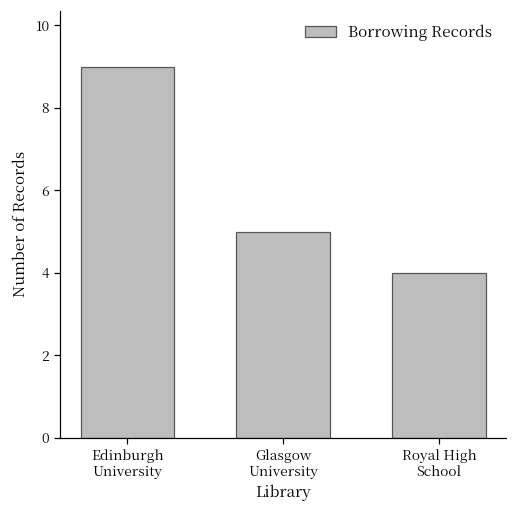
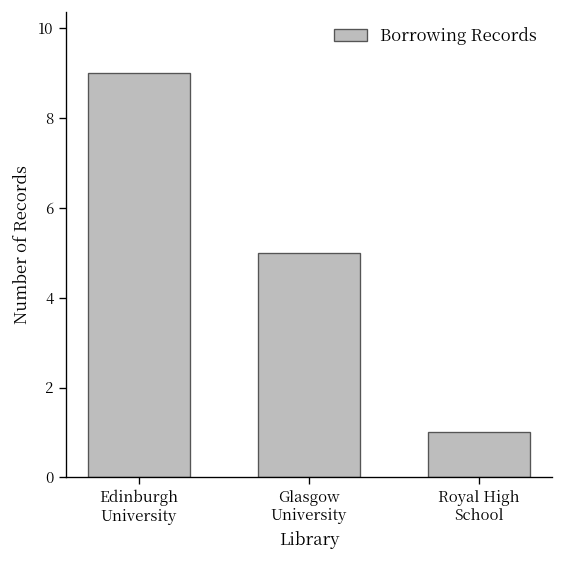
  {
    "Edinburgh University": 9,
    "Glasgow University": 5,
-   "Royal High School": 4
+   "Royal High School": 1
  }
